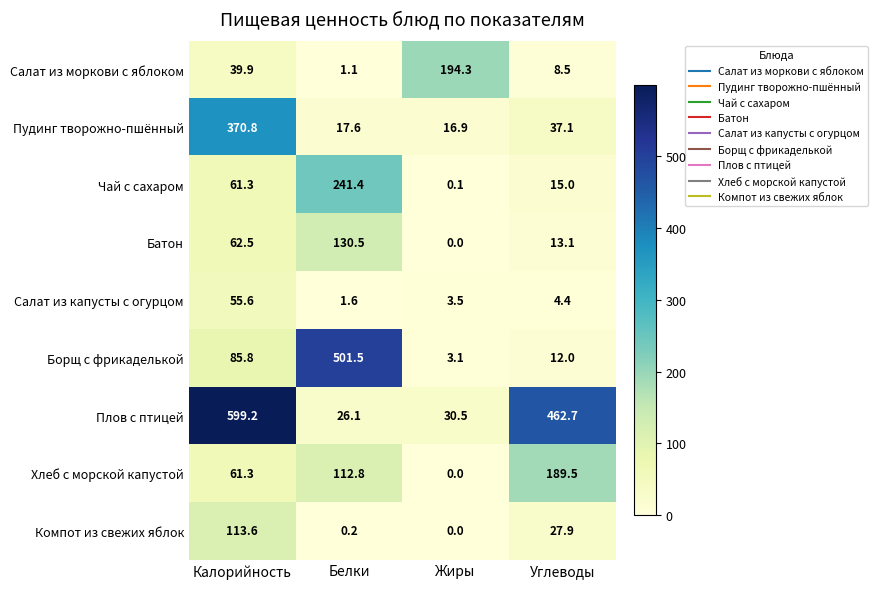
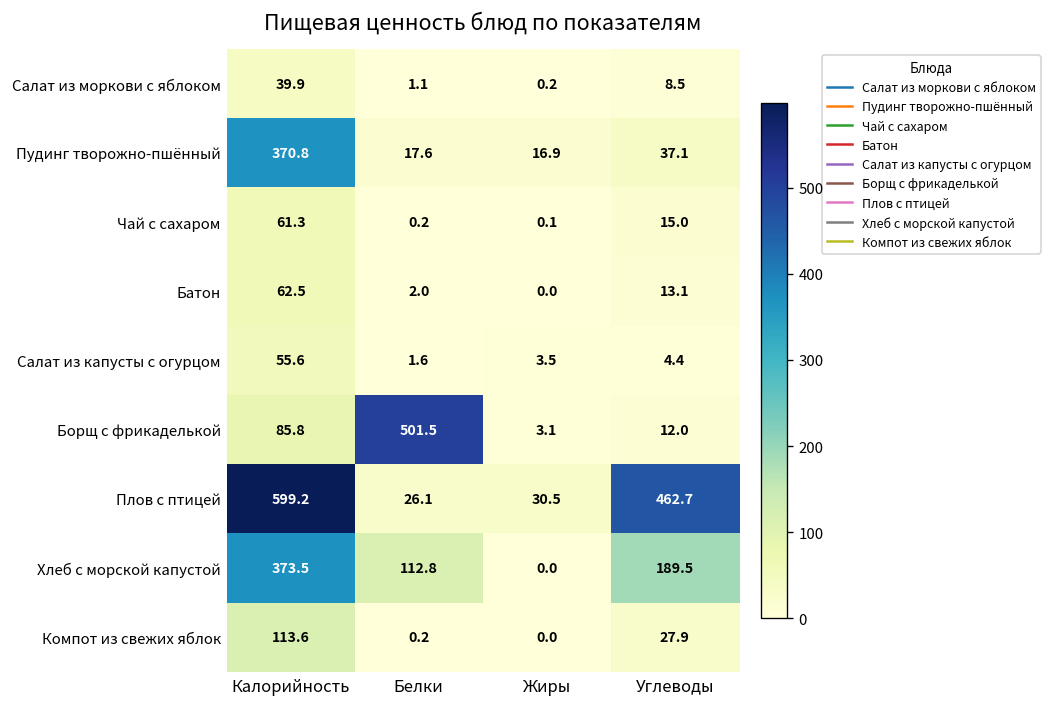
  {
    "Салат из моркови с яблоком": {
      "Калорийность": 39.9,
      "Белки": 1.1,
-     "Жиры": 194.3,
+     "Жиры": 0.2,
      "Углеводы": 8.5
    },
    "Пудинг творожно-пшённый": {
      "Калорийность": 370.8,
      "Белки": 17.6,
      "Жиры": 16.9,
      "Углеводы": 37.1
    },
    "Чай с сахаром": {
      "Калорийность": 61.3,
-     "Белки": 241.4,
+     "Белки": 0.2,
      "Жиры": 0.1,
      "Углеводы": 15.0
    },
    "Батон": {
      "Калорийность": 62.5,
-     "Белки": 130.5,
+     "Белки": 2.0,
      "Жиры": 0.0,
      "Углеводы": 13.1
    },
    "Салат из капусты с огурцом": {
      "Калорийность": 55.6,
      "Белки": 1.6,
      "Жиры": 3.5,
      "Углеводы": 4.4
    },
    "Борщ с фрикаделькой": {
      "Калорийность": 85.8,
      "Белки": 501.5,
      "Жиры": 3.1,
      "Углеводы": 12.0
    },
    "Плов с птицей": {
      "Калорийность": 599.2,
      "Белки": 26.1,
      "Жиры": 30.5,
      "Углеводы": 462.7
    },
    "Хлеб с морской капустой": {
-     "Калорийность": 61.3,
+     "Калорийность": 373.5,
      "Белки": 112.8,
      "Жиры": 0.0,
      "Углеводы": 189.5
    },
    "Компот из свежих яблок": {
      "Калорийность": 113.6,
      "Белки": 0.2,
      "Жиры": 0.0,
      "Углеводы": 27.9
    }
  }
